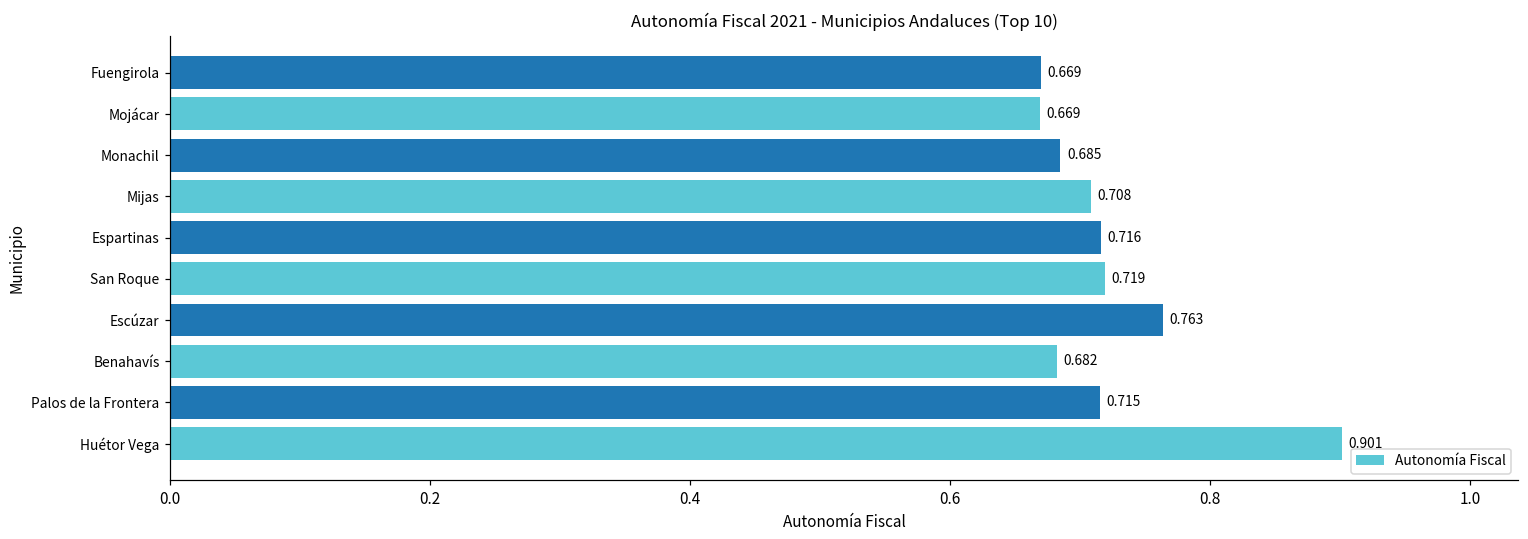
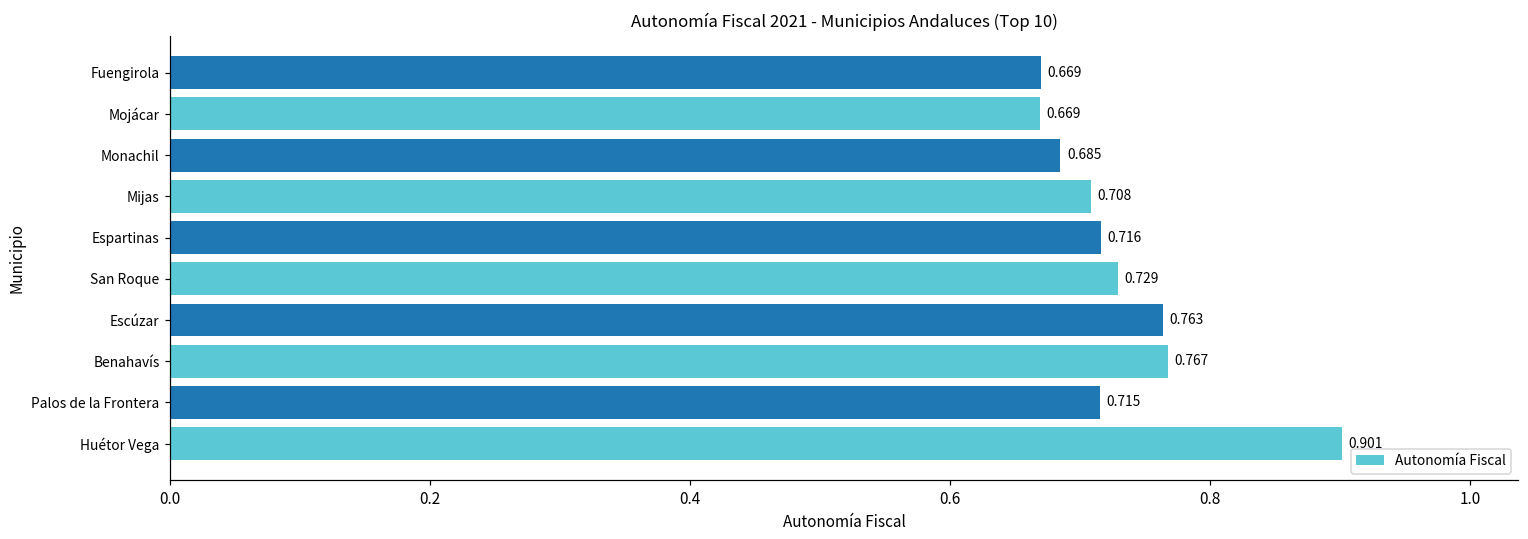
  {
    "Fuengirola": 0.669,
    "Mojácar": 0.669,
    "Monachil": 0.685,
    "Mijas": 0.708,
    "Espartinas": 0.716,
-   "San Roque": 0.719,
+   "San Roque": 0.729,
    "Escúzar": 0.763,
-   "Benahavís": 0.682,
+   "Benahavís": 0.767,
    "Palos de la Frontera": 0.715
  }
